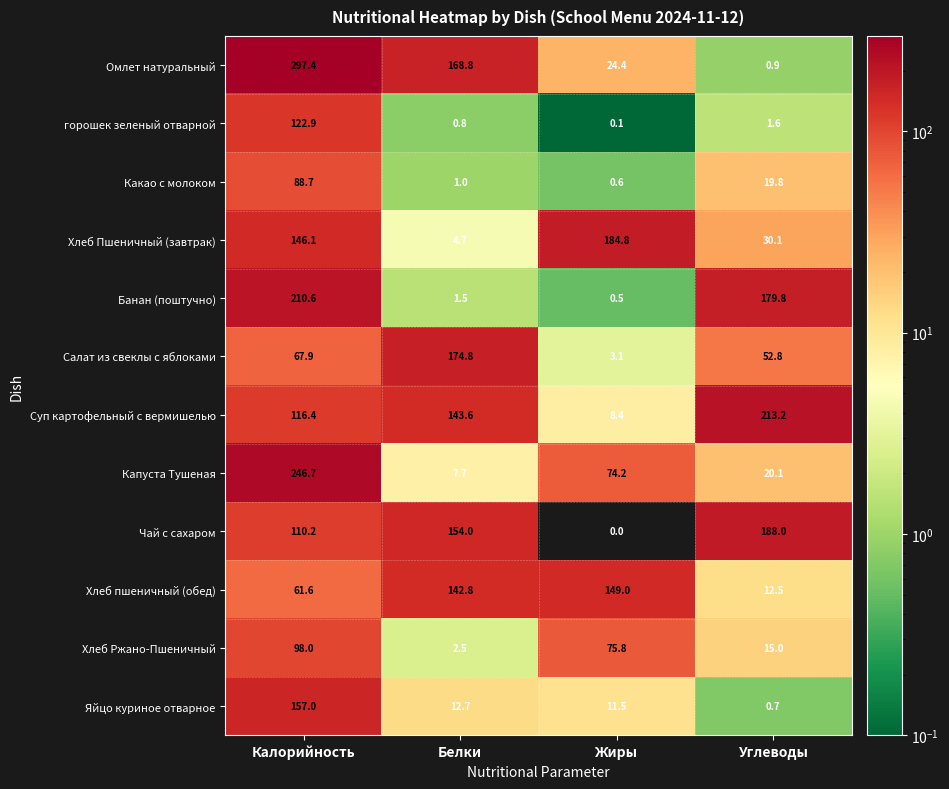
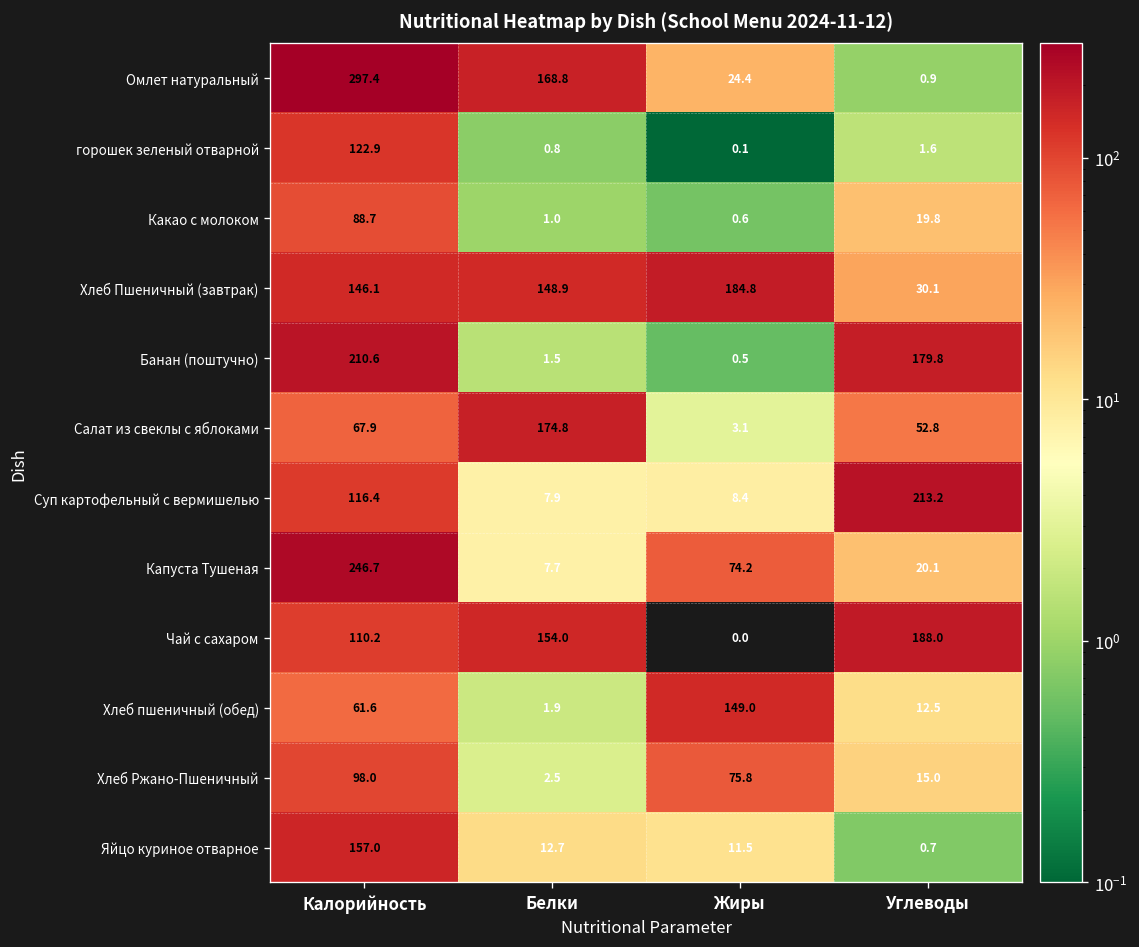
  {
    "Омлет натуральный": {
      "Калорийность": 297.4,
      "Белки": 168.8,
      "Жиры": 24.4,
      "Углеводы": 0.9
    },
    "горошек зеленый отварной": {
      "Калорийность": 122.9,
      "Белки": 0.8,
      "Жиры": 0.1,
      "Углеводы": 1.6
    },
    "Какао с молоком": {
      "Калорийность": 88.7,
      "Белки": 1.0,
      "Жиры": 0.6,
      "Углеводы": 19.8
    },
    "Хлеб Пшеничный (завтрак)": {
      "Калорийность": 146.1,
-     "Белки": 4.7,
+     "Белки": 148.9,
      "Жиры": 184.8,
      "Углеводы": 30.1
    },
    "Банан (поштучно)": {
      "Калорийность": 210.6,
      "Белки": 1.5,
      "Жиры": 0.5,
      "Углеводы": 179.8
    },
    "Салат из свеклы с яблоками": {
      "Калорийность": 67.9,
      "Белки": 174.8,
      "Жиры": 3.1,
      "Углеводы": 52.8
    },
    "Суп картофельный с вермишелью": {
      "Калорийность": 116.4,
-     "Белки": 143.6,
+     "Белки": 7.9,
      "Жиры": 8.4,
      "Углеводы": 213.2
    },
    "Капуста Тушеная": {
      "Калорийность": 246.7,
      "Белки": 7.7,
      "Жиры": 74.2,
      "Углеводы": 20.1
    },
    "Чай с сахаром": {
      "Калорийность": 110.2,
      "Белки": 154.0,
      "Жиры": 0.0,
      "Углеводы": 188.0
    },
    "Хлеб пшеничный (обед)": {
      "Калорийность": 61.6,
-     "Белки": 142.8,
+     "Белки": 1.9,
      "Жиры": 149.0,
      "Углеводы": 12.5
    },
    "Хлеб Ржано-Пшеничный": {
      "Калорийность": 98.0,
      "Белки": 2.5,
      "Жиры": 75.8,
      "Углеводы": 15.0
    },
    "Яйцо куриное отварное": {
      "Калорийность": 157.0,
      "Белки": 12.7,
      "Жиры": 11.5,
      "Углеводы": 0.7
    }
  }
